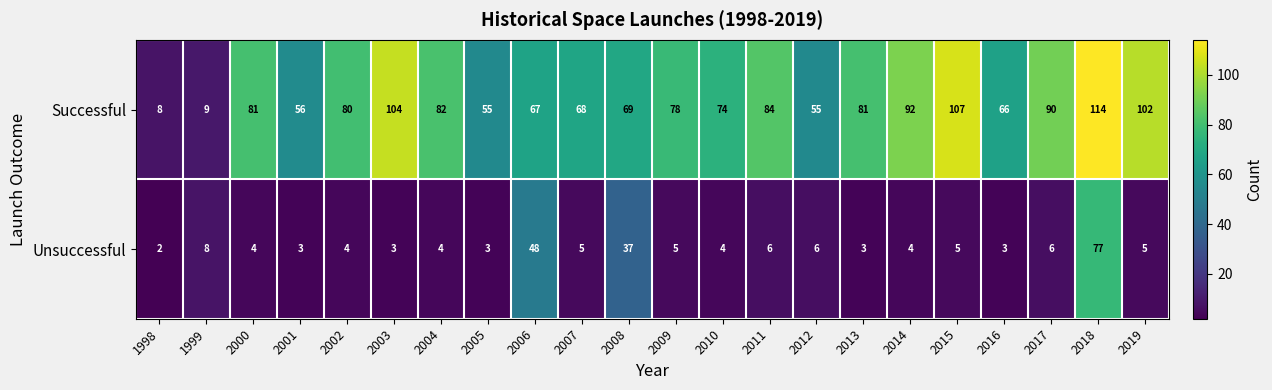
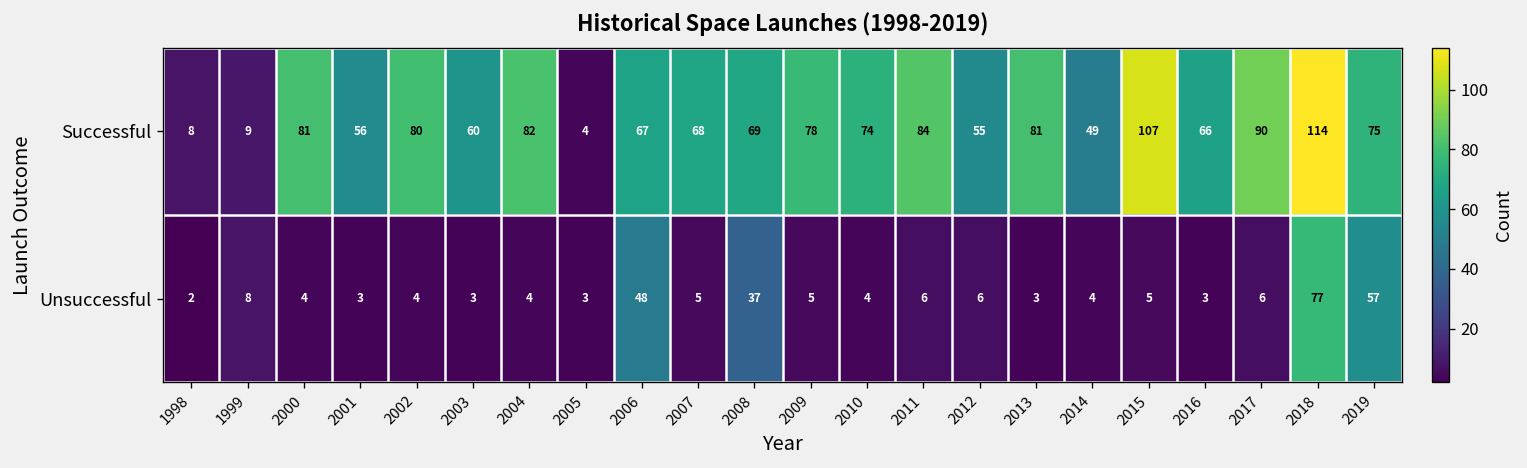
  {
    "Successful": {
      "1998": 8,
      "1999": 9,
      "2000": 81,
      "2001": 56,
      "2002": 80,
-     "2003": 104,
+     "2003": 60,
      "2004": 82,
-     "2005": 55,
+     "2005": 4,
      "2006": 67,
      "2007": 68,
      "2008": 69,
      "2009": 78,
      "2010": 74,
      "2011": 84,
      "2012": 55,
      "2013": 81,
-     "2014": 92,
+     "2014": 49,
      "2015": 107,
      "2016": 66,
      "2017": 90,
      "2018": 114,
-     "2019": 102
+     "2019": 75
    },
    "Unsuccessful": {
      "1998": 2,
      "1999": 8,
      "2000": 4,
      "2001": 3,
      "2002": 4,
      "2003": 3,
      "2004": 4,
      "2005": 3,
      "2006": 48,
      "2007": 5,
      "2008": 37,
      "2009": 5,
      "2010": 4,
      "2011": 6,
      "2012": 6,
      "2013": 3,
      "2014": 4,
      "2015": 5,
      "2016": 3,
      "2017": 6,
      "2018": 77,
-     "2019": 5
+     "2019": 57
    }
  }
